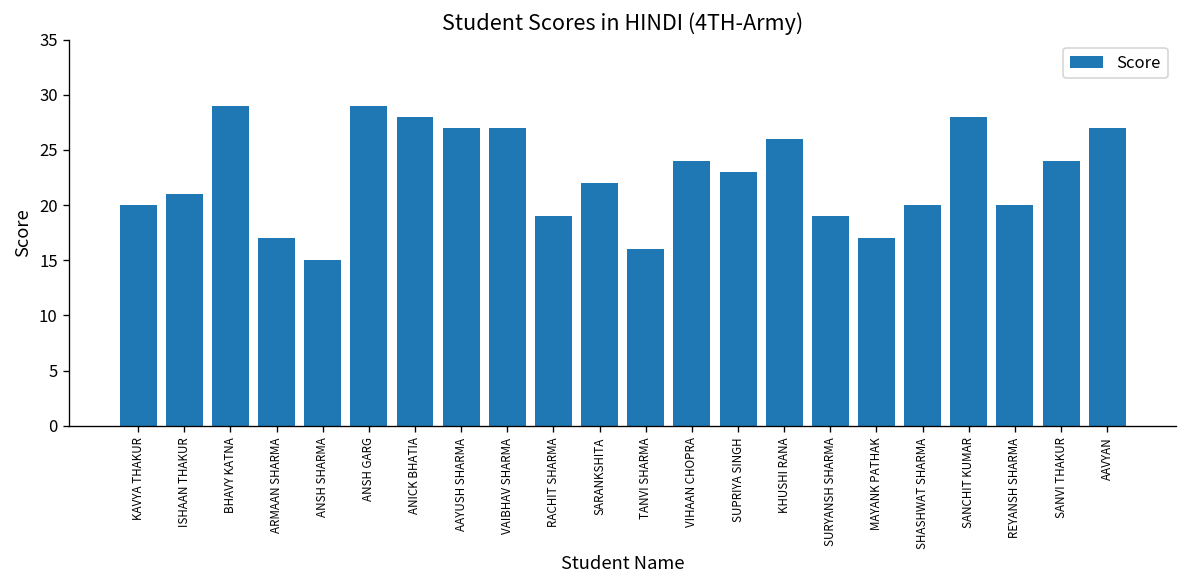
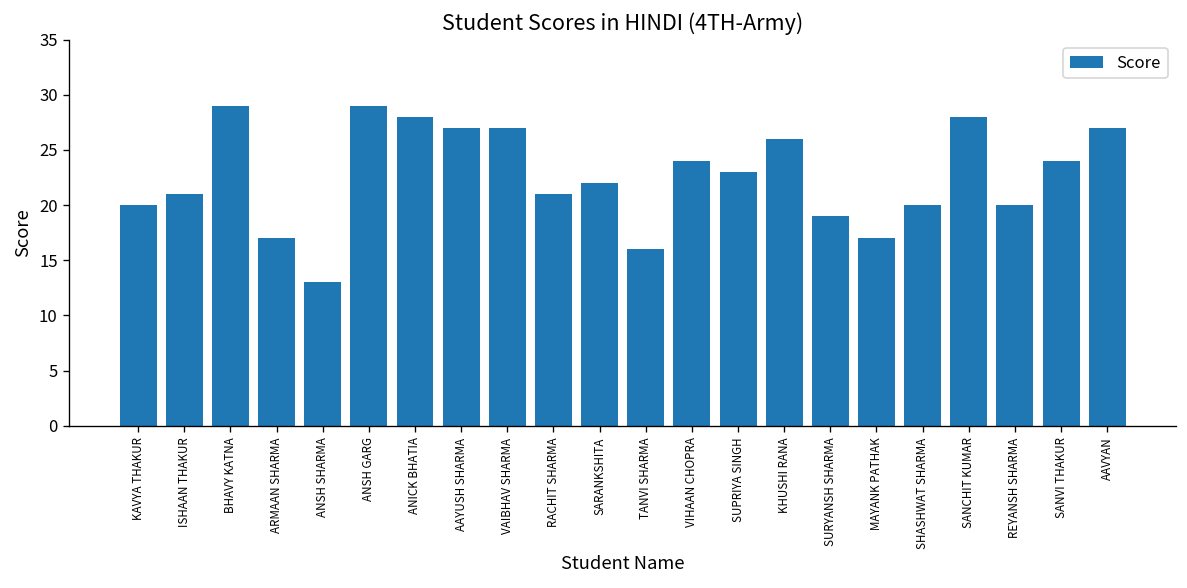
  {
    "KAVYA THAKUR": 20,
    "ISHAAN THAKUR": 21,
    "BHAVY KATNA": 29,
    "ARMAAN SHARMA": 17,
-   "ANSH SHARMA": 15,
+   "ANSH SHARMA": 13,
    "ANSH GARG": 29,
    "ANICK BHATIA": 28,
    "AAYUSH SHARMA": 27,
    "VAIBHAV SHARMA": 27,
-   "RACHIT SHARMA": 19,
+   "RACHIT SHARMA": 21,
    "SARANKSHITA": 22,
    "TANVI SHARMA": 16,
    "VIHAAN CHOPRA": 24,
    "SUPRIYA SINGH": 23,
    "KHUSHI RANA": 26,
    "SURYANSH SHARMA": 19,
    "MAYANK PATHAK": 17,
    "SHASHWAT SHARMA": 20,
    "SANCHIT KUMAR": 28,
    "REYANSH SHARMA": 20,
    "SANVI THAKUR": 24,
    "AAVYAN": 27
  }
